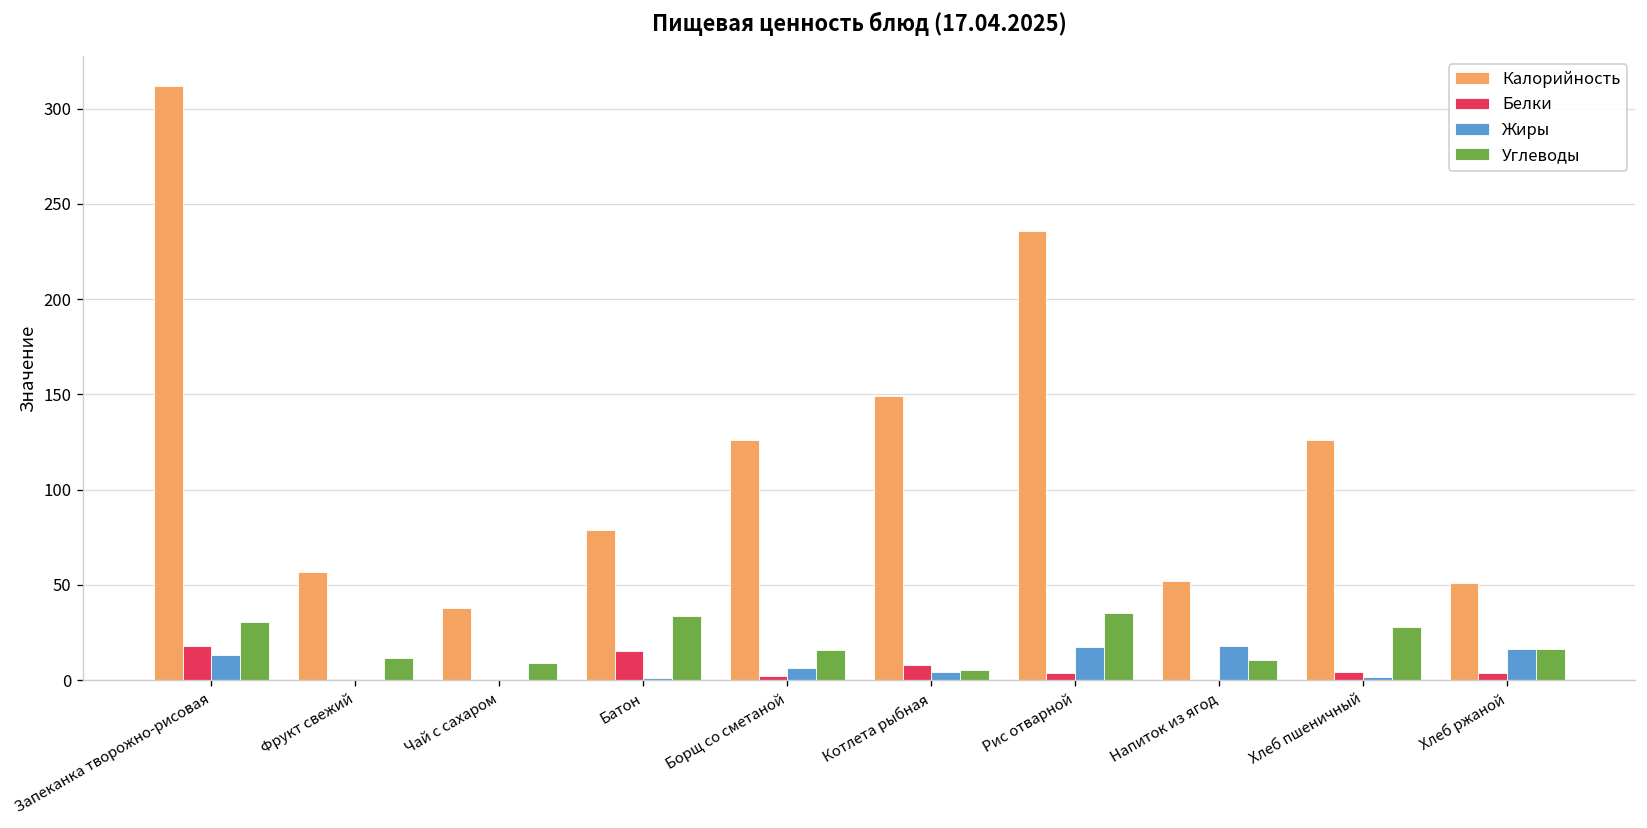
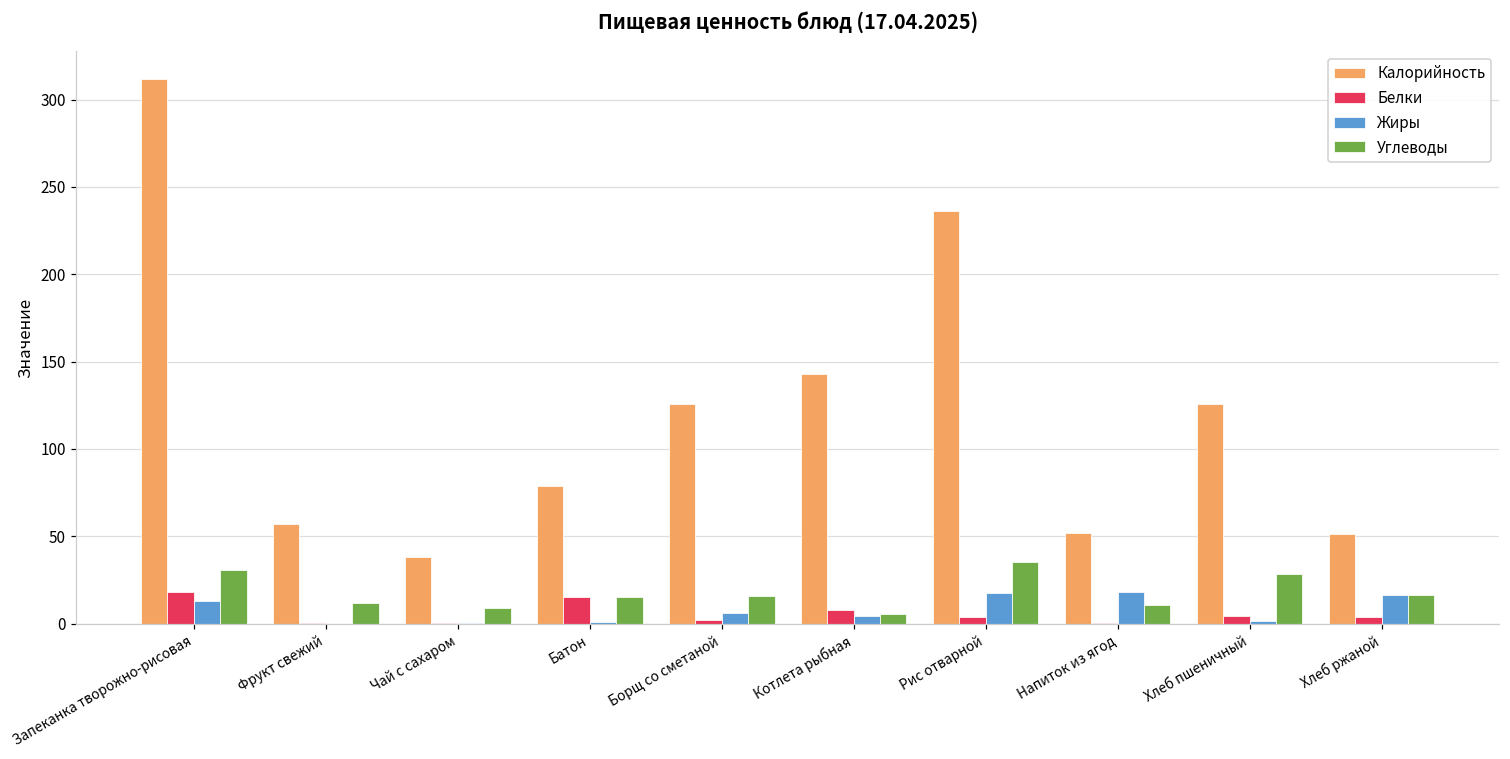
  {
    "Калорийность": {
      "Запеканка творожно-рисовая": 312,
      "Фрукт свежий": 57,
      "Чай с сахаром": 38,
      "Батон": 79,
      "Борщ со сметаной": 126,
-     "Котлета рыбная": 149,
+     "Котлета рыбная": 143,
      "Рис отварной": 236,
      "Напиток из ягод": 52,
      "Хлеб пшеничный": 126,
      "Хлеб ржаной": 51
    },
    "Белки": {
      "Запеканка творожно-рисовая": 18,
      "Батон": 15,
      "Борщ со сметаной": 2,
      "Котлета рыбная": 8,
      "Рис отварной": 4,
      "Хлеб пшеничный": 4,
      "Хлеб ржаной": 4
    },
    "Жиры": {
      "Запеканка творожно-рисовая": 13,
      "Фрукт свежий": 0,
      "Борщ со сметаной": 6,
      "Котлета рыбная": 4,
      "Рис отварной": 17,
      "Напиток из ягод": 18,
      "Хлеб пшеничный": 2,
      "Хлеб ржаной": 16
    },
    "Углеводы": {
      "Запеканка творожно-рисовая": 31,
      "Фрукт свежий": 12,
      "Чай с сахаром": 9,
-     "Батон": 34,
+     "Батон": 15,
      "Борщ со сметаной": 16,
      "Котлета рыбная": 5,
      "Рис отварной": 35,
      "Напиток из ягод": 10,
      "Хлеб пшеничный": 28,
      "Хлеб ржаной": 16
    }
  }
